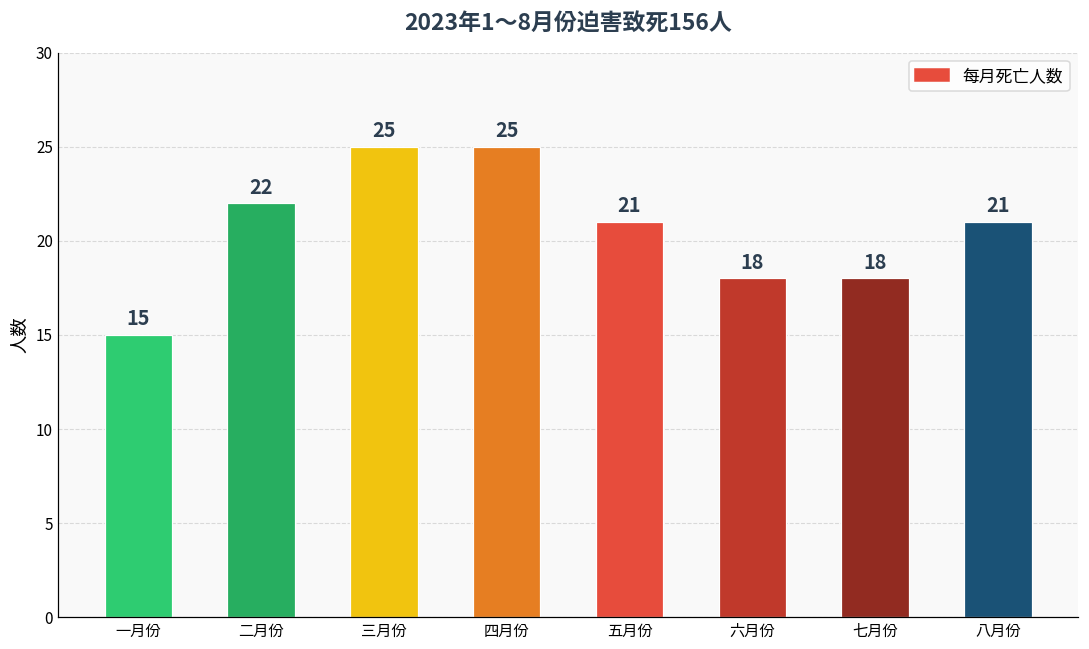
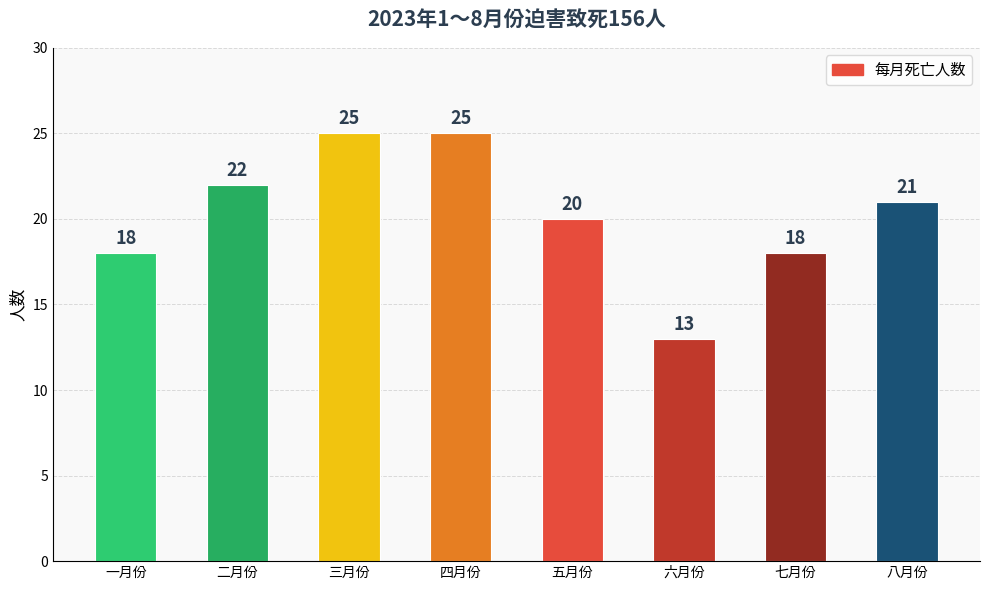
  {
-   "一月份": 15,
+   "一月份": 18,
    "二月份": 22,
    "三月份": 25,
    "四月份": 25,
-   "五月份": 21,
-   "六月份": 18,
+   "五月份": 20,
+   "六月份": 13,
    "七月份": 18,
    "八月份": 21
  }
